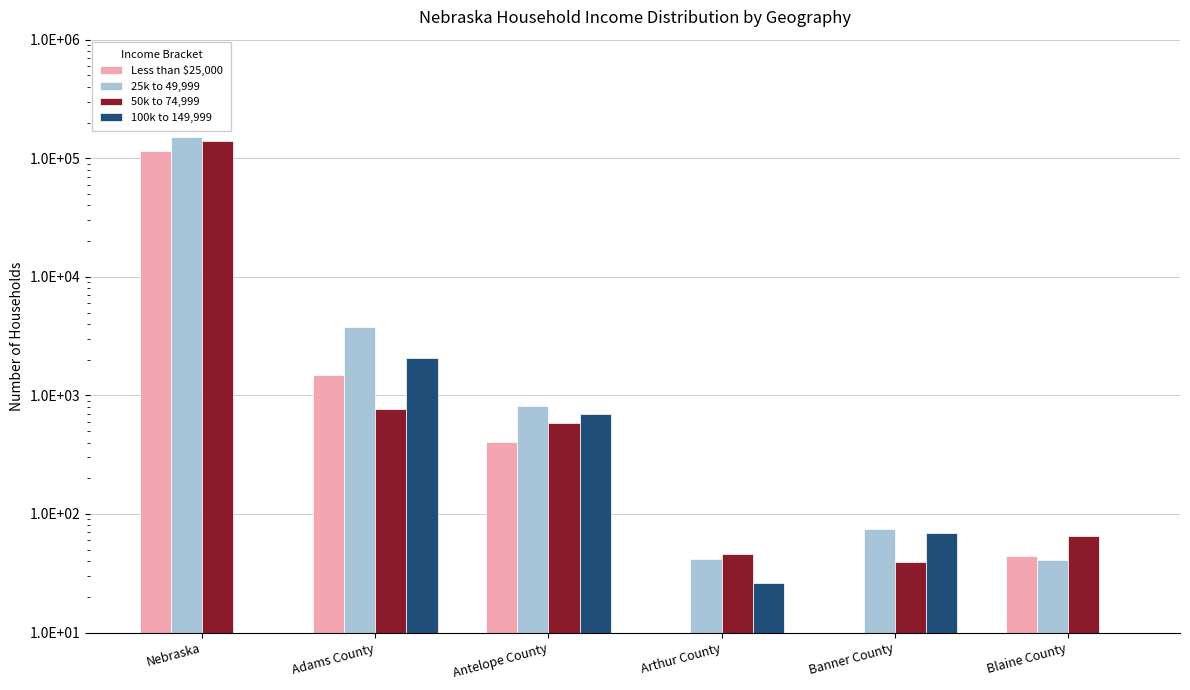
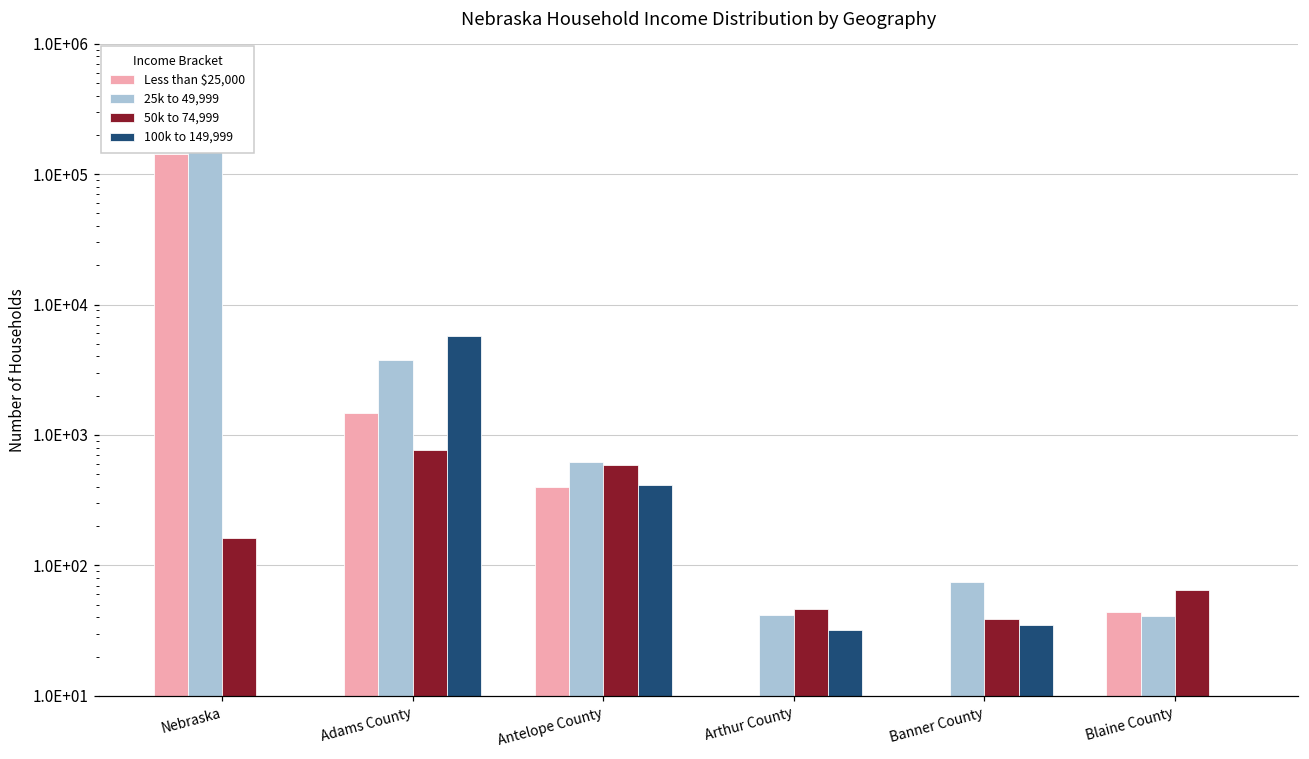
  {
    "Less than $25,000": {
-     "Nebraska": 110000,
+     "Nebraska": 140000,
      "Adams County": 1500,
      "Antelope County": 400,
      "Blaine County": 44
    },
    "25k to 49,999": {
      "Nebraska": 150000,
      "Adams County": 3800,
-     "Antelope County": 800,
+     "Antelope County": 600,
      "Arthur County": 42,
      "Banner County": 80,
      "Blaine County": 41
    },
    "50k to 74,999": {
-     "Nebraska": 140000,
+     "Nebraska": 160,
      "Adams County": 800,
      "Antelope County": 600,
      "Arthur County": 46,
      "Banner County": 39,
      "Blaine County": 70
    },
    "100k to 149,999": {
-     "Adams County": 2100,
-     "Antelope County": 700,
-     "Arthur County": 26,
-     "Banner County": 70
+     "Adams County": 6000,
+     "Antelope County": 410,
+     "Arthur County": 32,
+     "Banner County": 35
    }
  }
